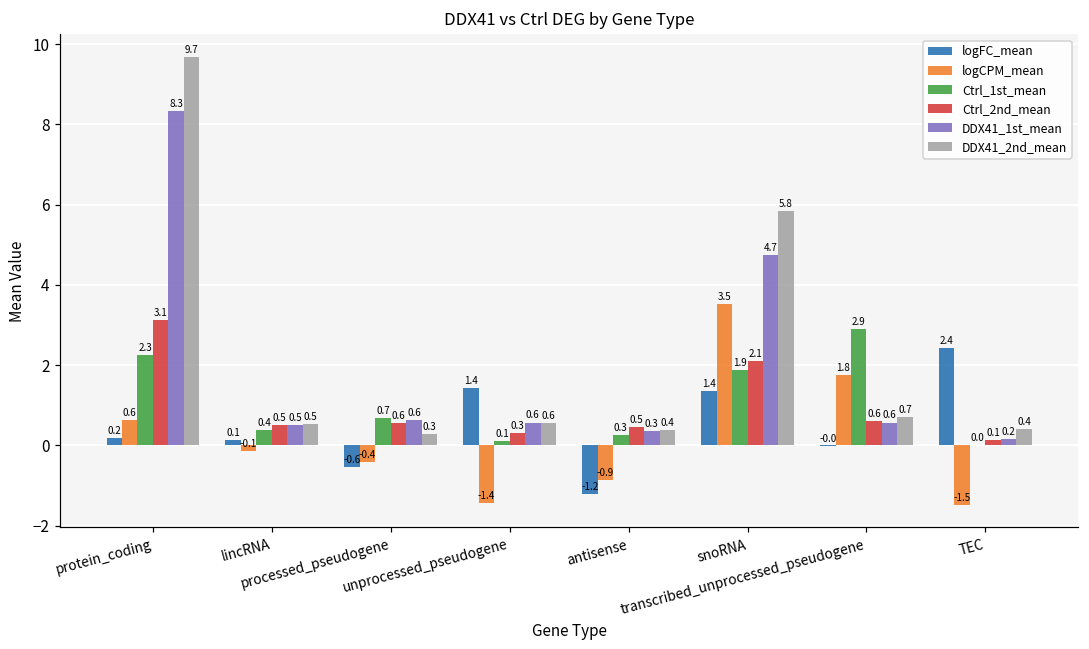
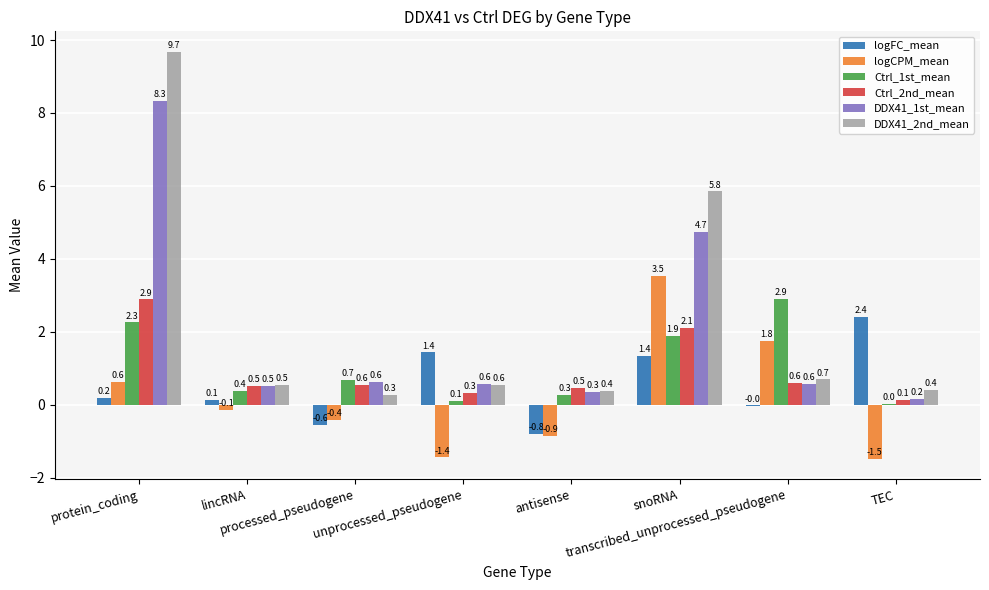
  {
    "logFC_mean": {
      "protein_coding": 0.2,
      "lincRNA": 0.1,
      "processed_pseudogene": -0.6,
      "unprocessed_pseudogene": 1.4,
-     "antisense": -1.2,
+     "antisense": -0.8,
      "snoRNA": 1.4,
      "transcribed_unprocessed_pseudogene": -0.0,
      "TEC": 2.4
    },
    "logCPM_mean": {
      "protein_coding": 0.6,
      "lincRNA": -0.1,
      "processed_pseudogene": -0.4,
      "unprocessed_pseudogene": -1.4,
      "antisense": -0.9,
      "snoRNA": 3.5,
      "transcribed_unprocessed_pseudogene": 1.8,
      "TEC": -1.5
    },
    "Ctrl_1st_mean": {
      "protein_coding": 2.3,
      "lincRNA": 0.4,
      "processed_pseudogene": 0.7,
      "unprocessed_pseudogene": 0.1,
      "antisense": 0.3,
      "snoRNA": 1.9,
      "transcribed_unprocessed_pseudogene": 2.9,
      "TEC": 0.0
    },
    "Ctrl_2nd_mean": {
-     "protein_coding": 3.1,
+     "protein_coding": 2.9,
      "lincRNA": 0.5,
      "processed_pseudogene": 0.6,
      "unprocessed_pseudogene": 0.3,
      "antisense": 0.5,
      "snoRNA": 2.1,
      "transcribed_unprocessed_pseudogene": 0.6,
      "TEC": 0.1
    },
    "DDX41_1st_mean": {
      "protein_coding": 8.3,
      "lincRNA": 0.5,
      "processed_pseudogene": 0.6,
      "unprocessed_pseudogene": 0.6,
      "antisense": 0.3,
      "snoRNA": 4.7,
      "transcribed_unprocessed_pseudogene": 0.6,
      "TEC": 0.2
    },
    "DDX41_2nd_mean": {
      "protein_coding": 9.7,
      "lincRNA": 0.5,
      "processed_pseudogene": 0.3,
      "unprocessed_pseudogene": 0.6,
      "antisense": 0.4,
      "snoRNA": 5.8,
      "transcribed_unprocessed_pseudogene": 0.7,
      "TEC": 0.4
    }
  }
